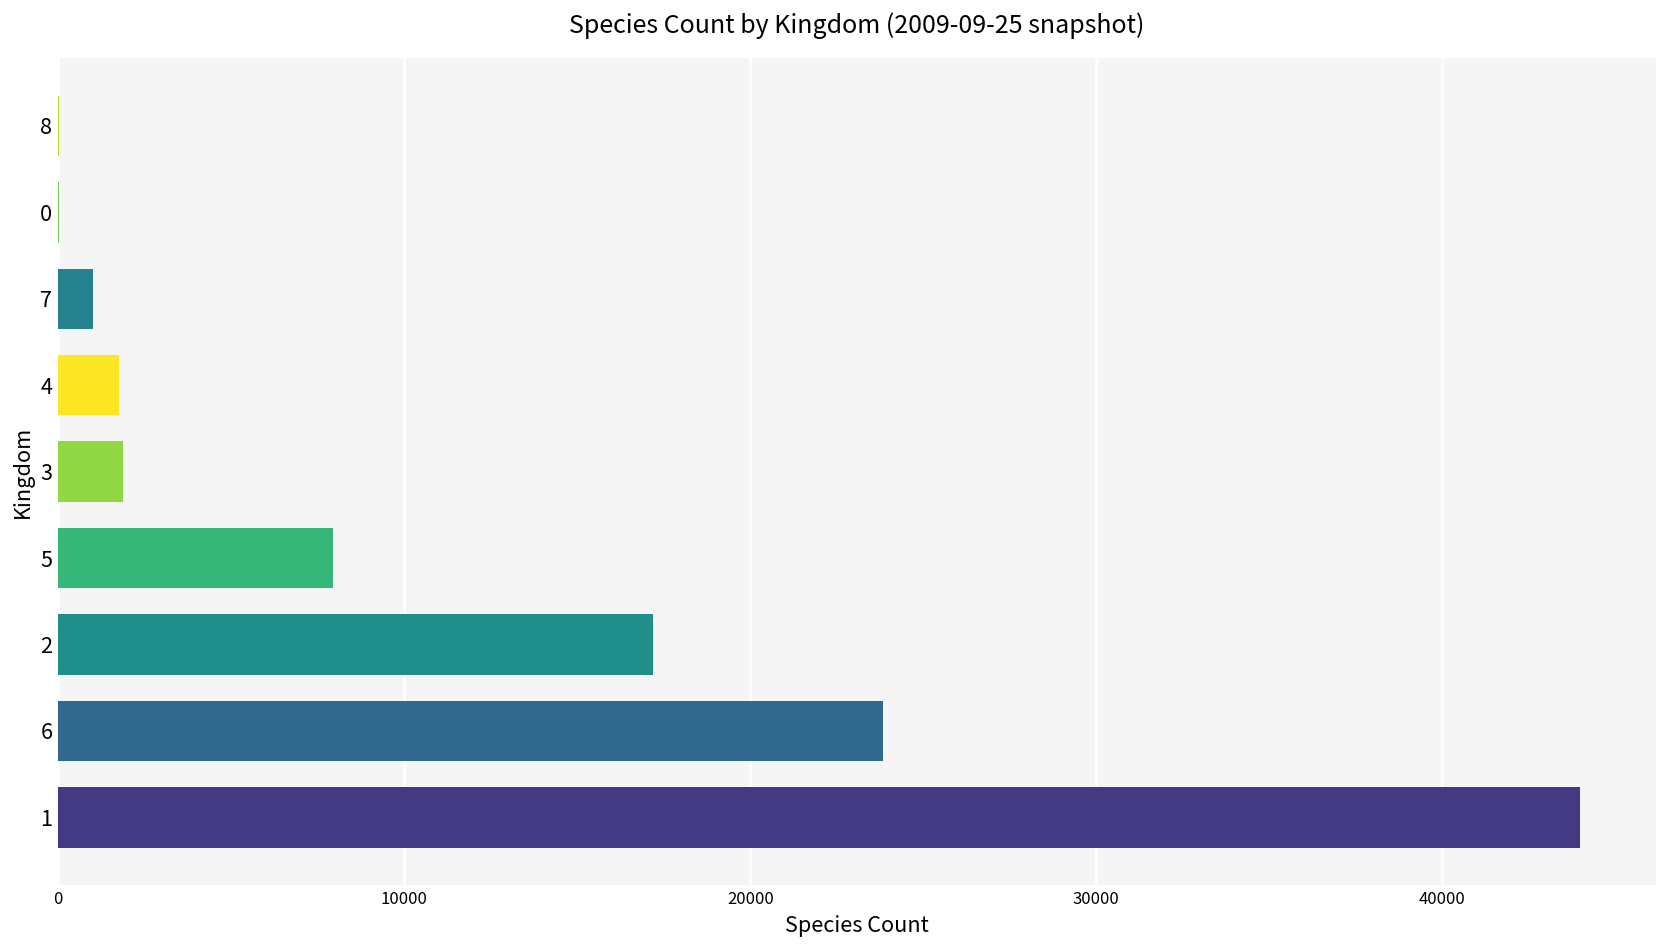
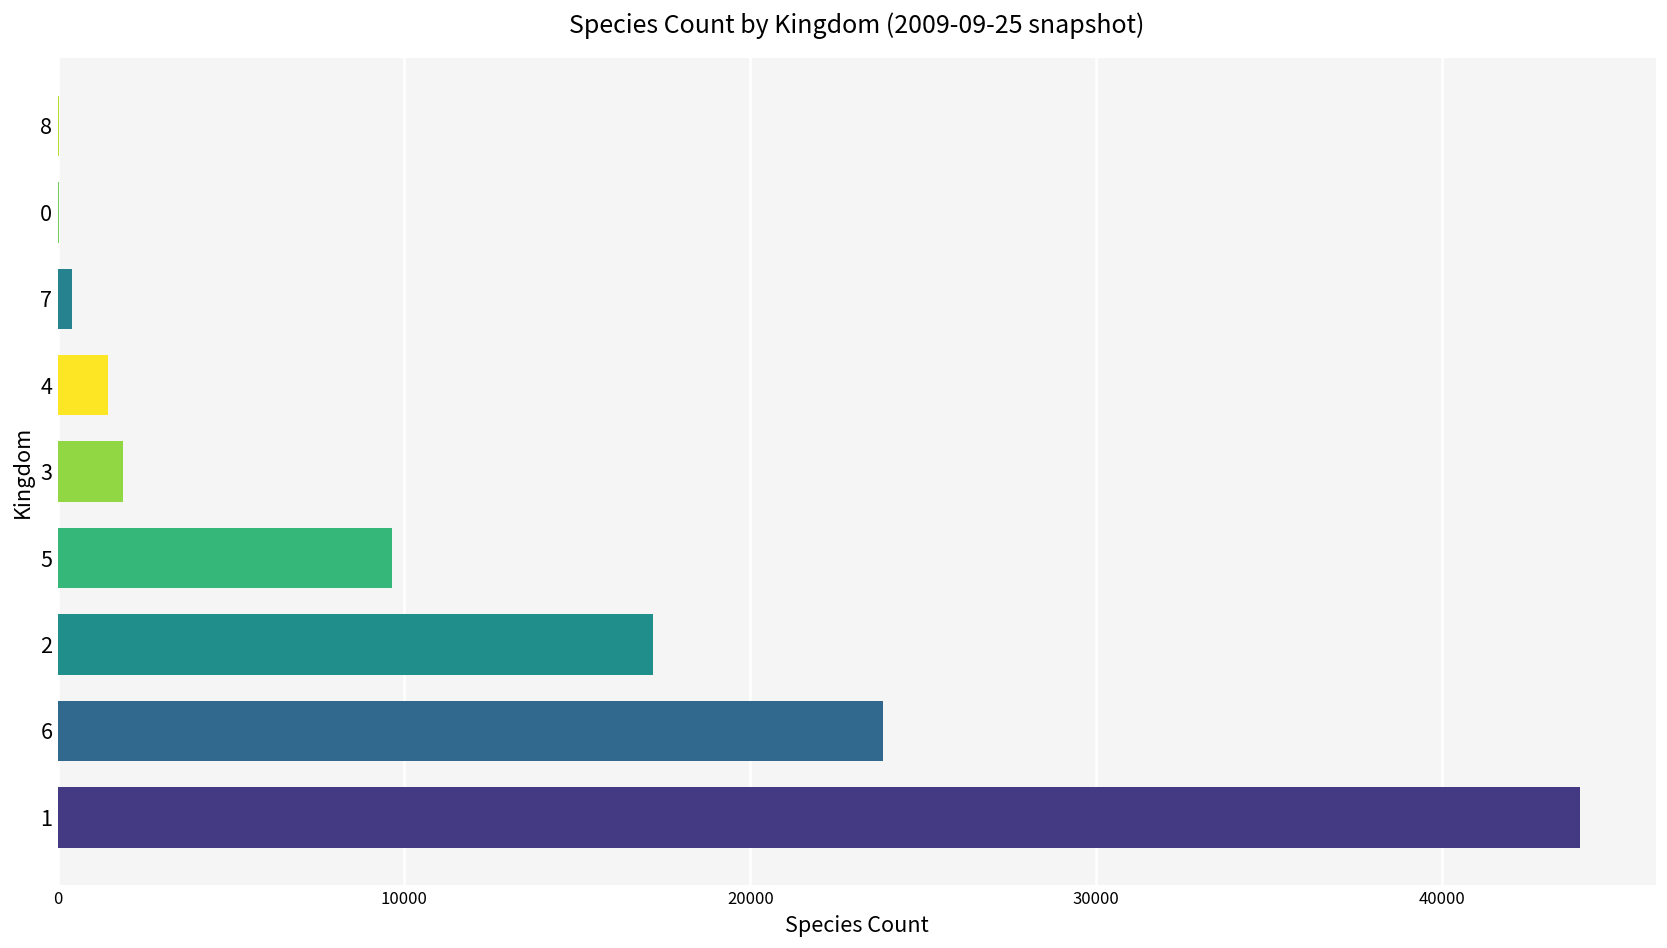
  {
-   "7": 1000,
-   "4": 1800,
+   "7": 400,
+   "4": 1400,
    "3": 1900,
-   "5": 7900,
+   "5": 9600,
    "2": 17200,
    "6": 23800,
    "1": 44000
  }
